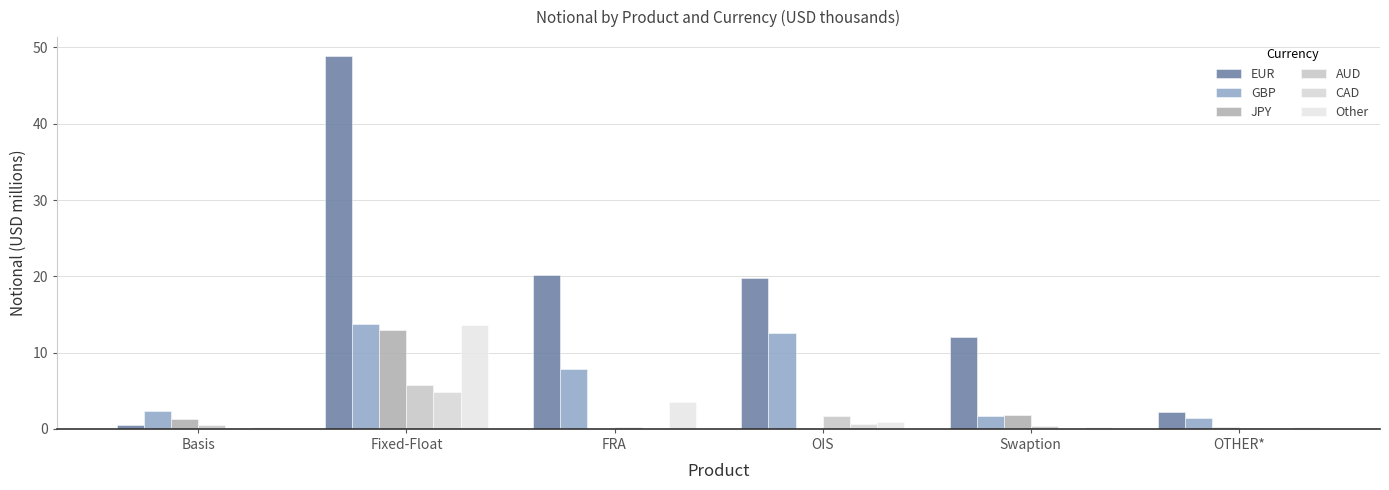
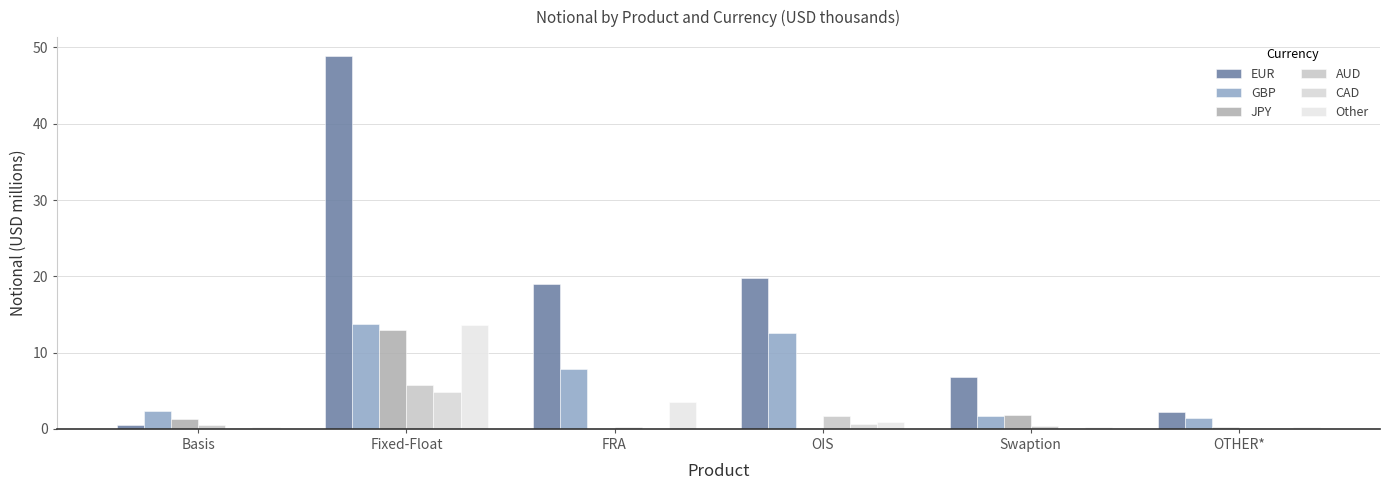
  {
    "EUR": {
      "Basis": 1,
      "Fixed-Float": 49,
-     "FRA": 20,
+     "FRA": 19,
      "OIS": 20,
-     "Swaption": 12,
+     "Swaption": 7,
      "OTHER*": 2
    }
  }
